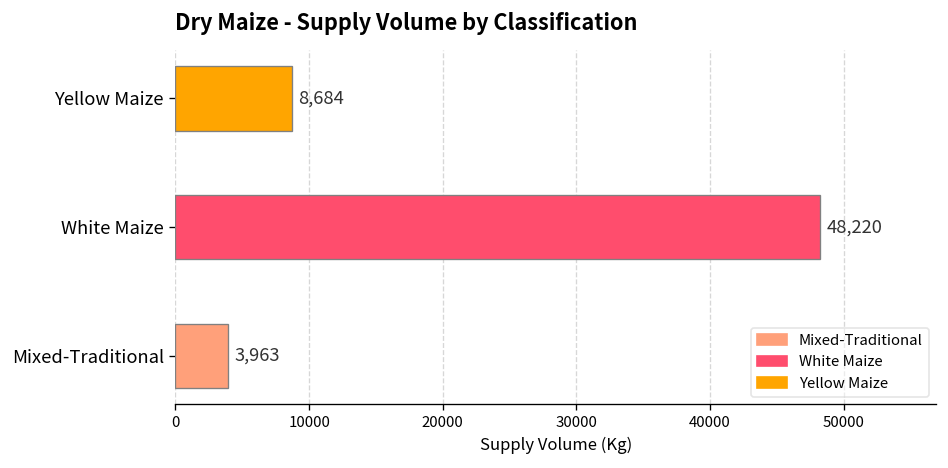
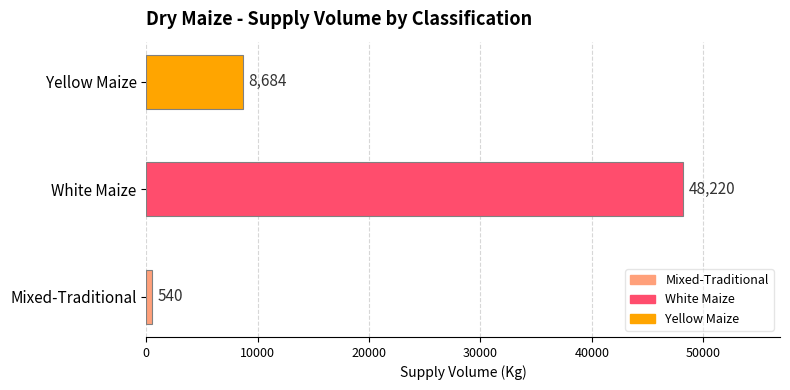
  {
    "Yellow Maize": "8,684",
    "White Maize": "48,220",
-   "Mixed-Traditional": "3,963"
+   "Mixed-Traditional": "540"
  }
